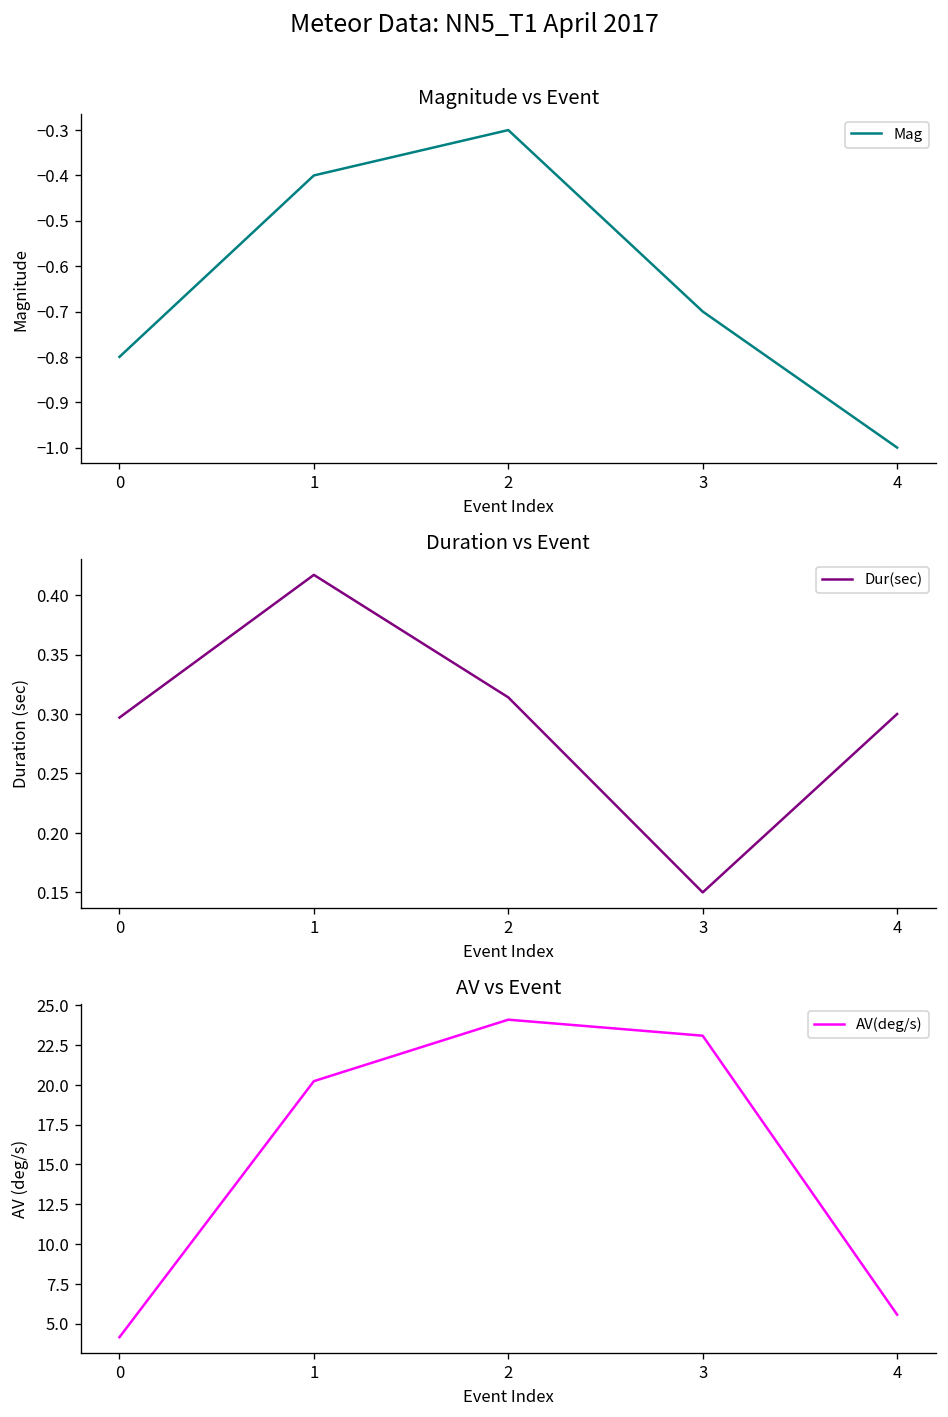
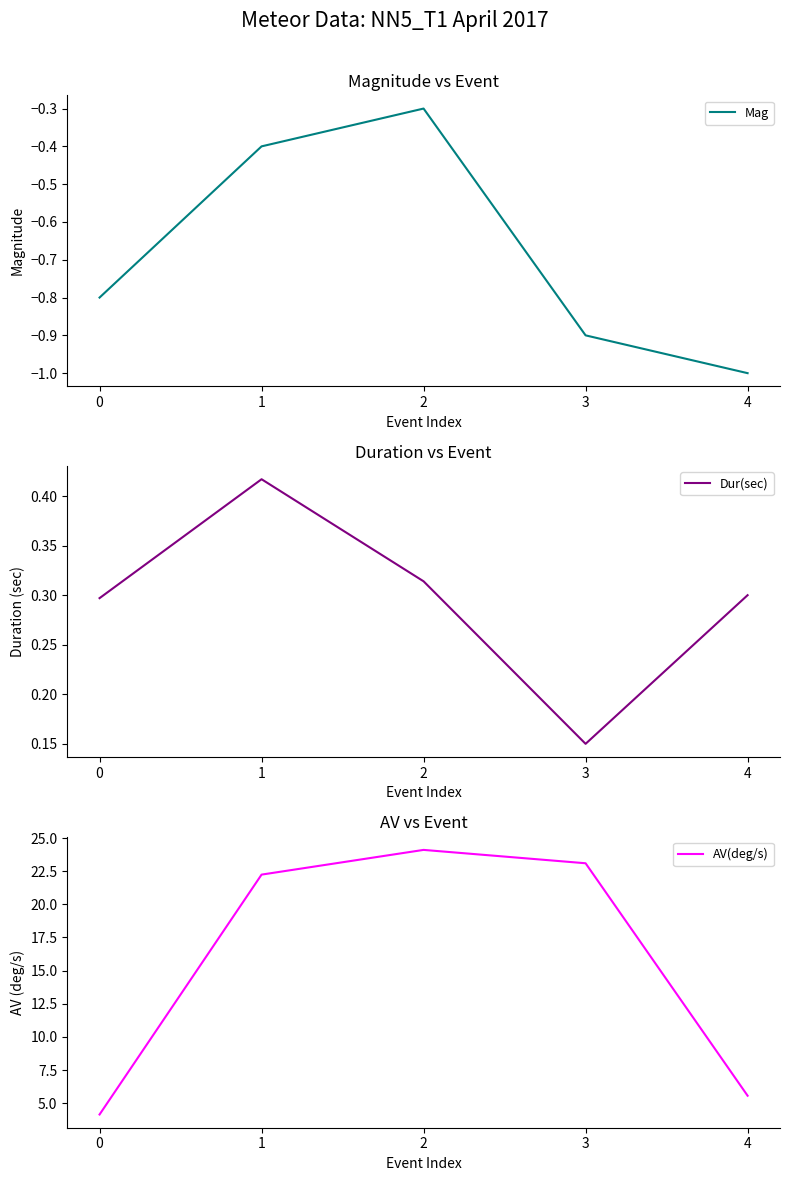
  {
    "Magnitude vs Event": {
      "0": -0.8,
      "1": -0.4,
      "2": -0.3,
-     "3": -0.7,
+     "3": -0.9,
      "4": -1.0
    },
    "Duration vs Event": {
      "0": 0.30,
      "1": 0.42,
      "2": 0.31,
      "3": 0.15,
      "4": 0.30
    },
    "AV vs Event": {
      "0": 4.1,
-     "1": 20.2,
+     "1": 22.2,
      "2": 24.1,
      "3": 23.1,
      "4": 5.6
    }
  }
